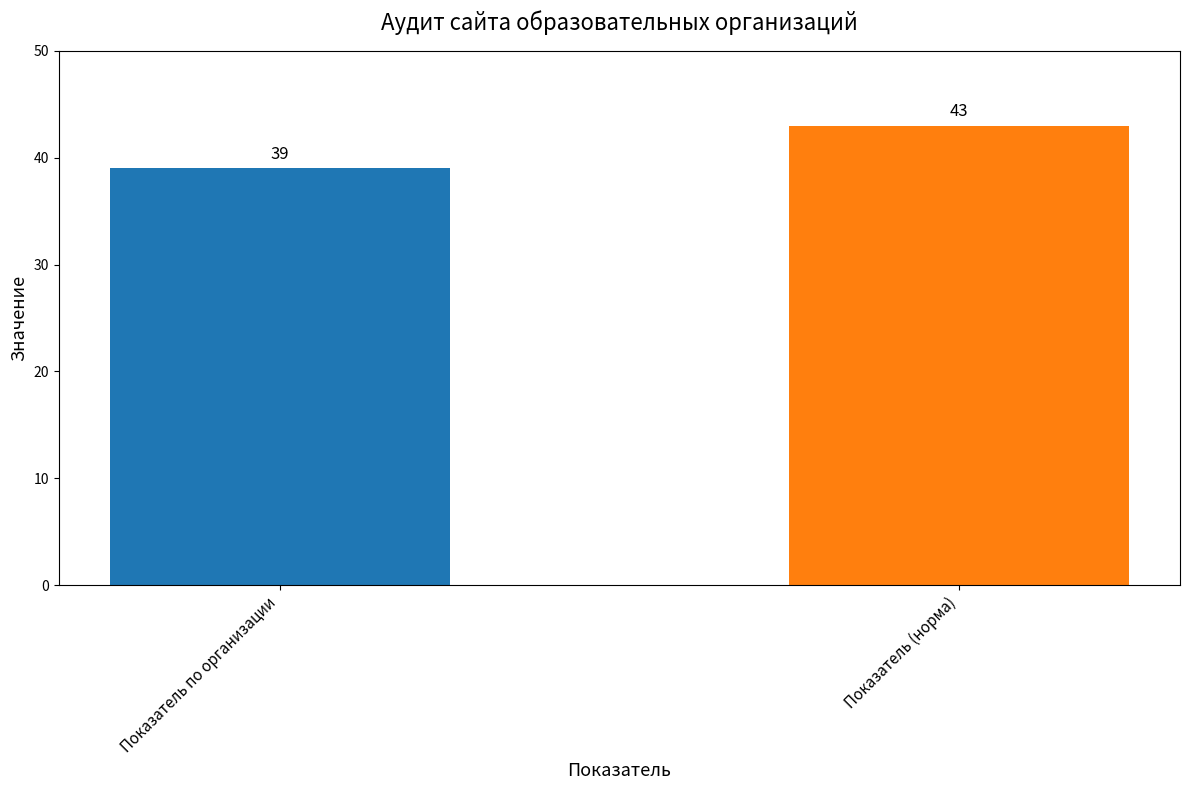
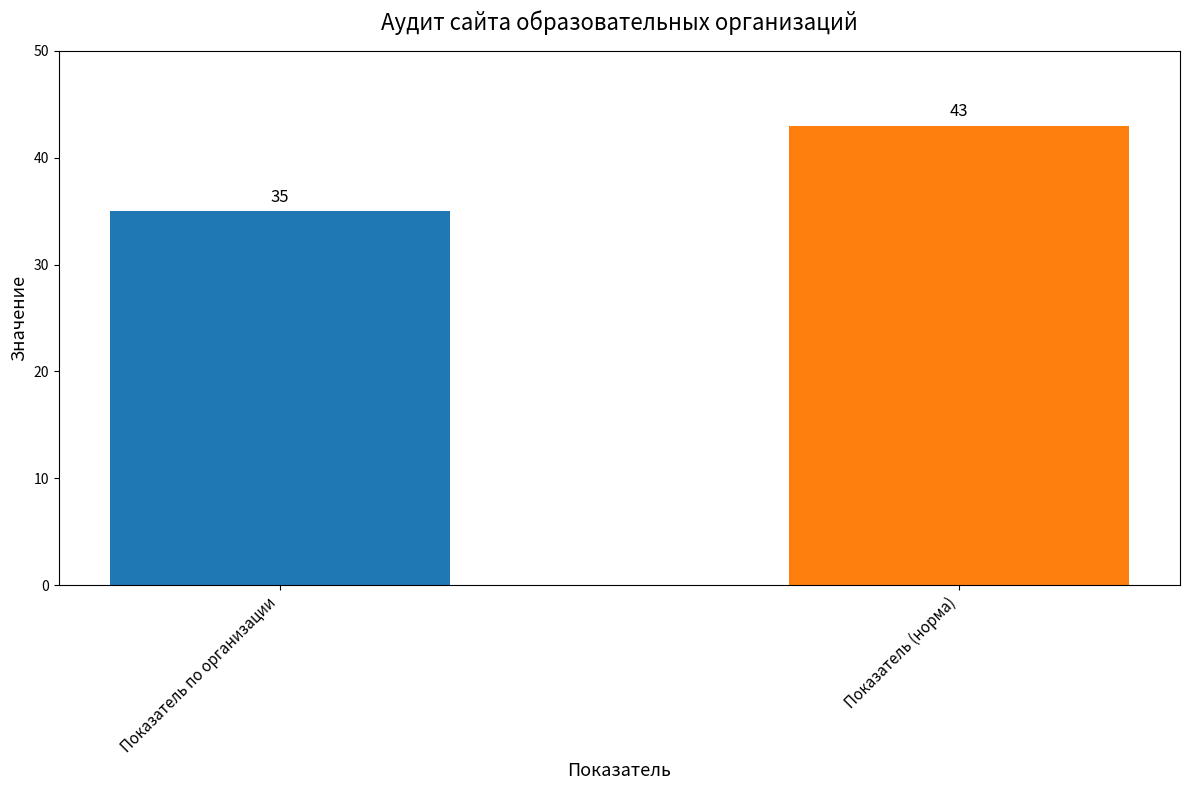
  {
-   "Показатель по организации": 39,
+   "Показатель по организации": 35,
    "Показатель (норма)": 43
  }
